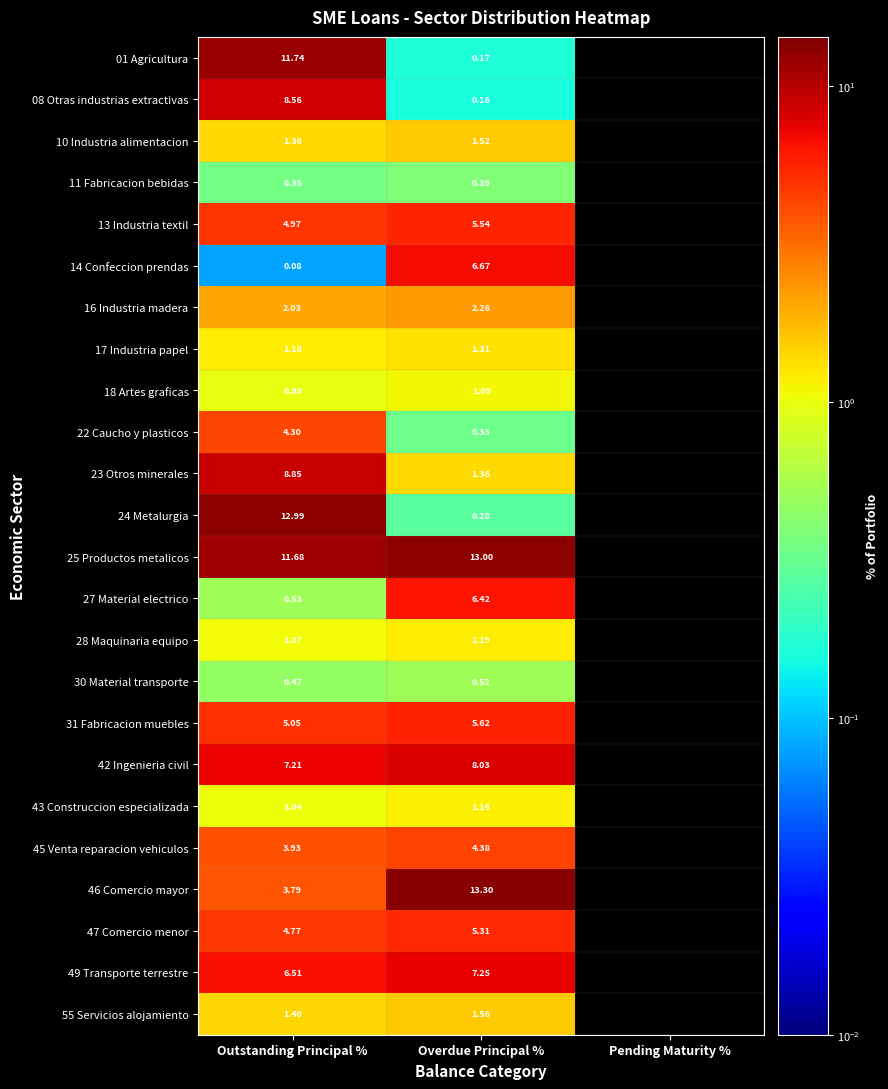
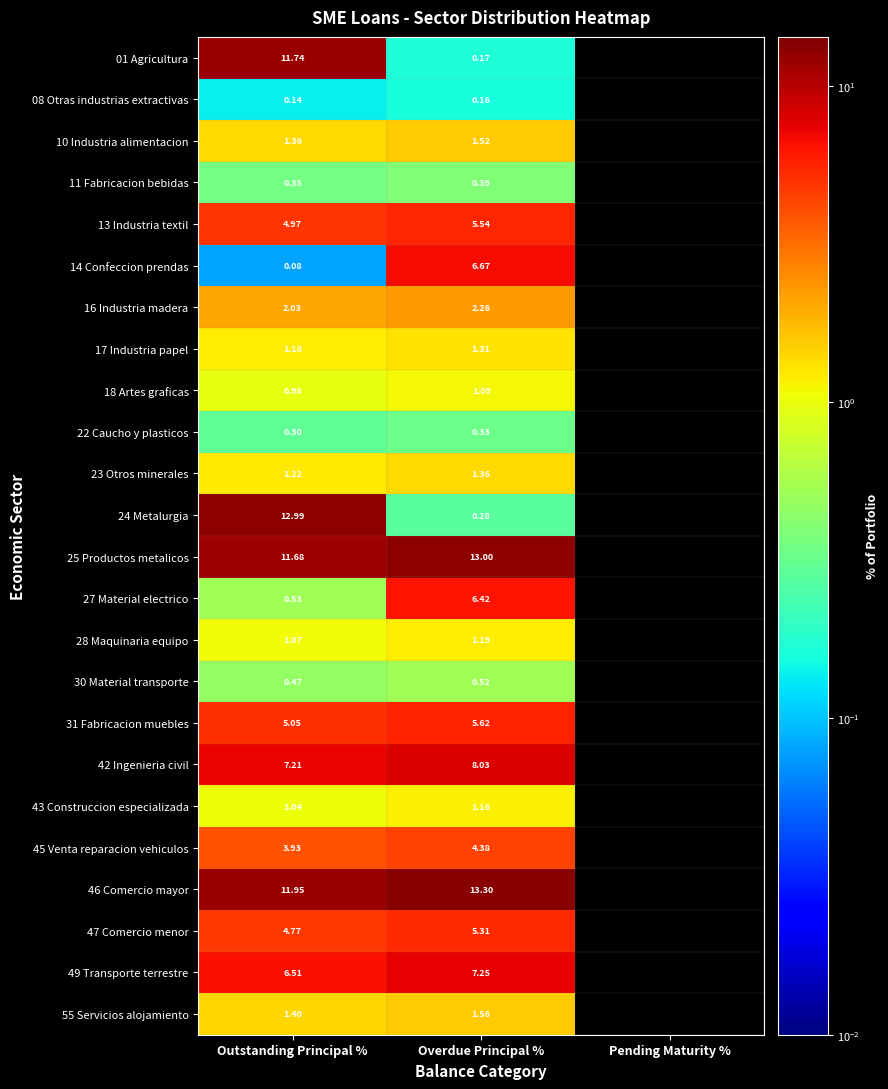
  {
    "01 Agricultura": {
      "Outstanding Principal %": 11.74,
      "Overdue Principal %": 0.17
    },
    "08 Otras industrias extractivas": {
-     "Outstanding Principal %": 8.56,
+     "Outstanding Principal %": 0.14,
      "Overdue Principal %": 0.16
    },
    "10 Industria alimentacion": {
      "Outstanding Principal %": 1.36,
      "Overdue Principal %": 1.52
    },
    "11 Fabricacion bebidas": {
      "Outstanding Principal %": 0.35,
      "Overdue Principal %": 0.39
    },
    "13 Industria textil": {
      "Outstanding Principal %": 4.97,
      "Overdue Principal %": 5.54
    },
    "14 Confeccion prendas": {
      "Outstanding Principal %": 0.08,
      "Overdue Principal %": 6.67
    },
    "16 Industria madera": {
      "Outstanding Principal %": 2.03,
      "Overdue Principal %": 2.26
    },
    "17 Industria papel": {
      "Outstanding Principal %": 1.18,
      "Overdue Principal %": 1.31
    },
    "18 Artes graficas": {
      "Outstanding Principal %": 0.98,
      "Overdue Principal %": 1.09
    },
    "22 Caucho y plasticos": {
-     "Outstanding Principal %": 4.30,
+     "Outstanding Principal %": 0.30,
      "Overdue Principal %": 0.33
    },
    "23 Otros minerales": {
-     "Outstanding Principal %": 8.85,
+     "Outstanding Principal %": 1.22,
      "Overdue Principal %": 1.36
    },
    "24 Metalurgia": {
      "Outstanding Principal %": 12.99,
      "Overdue Principal %": 0.28
    },
    "25 Productos metalicos": {
      "Outstanding Principal %": 11.68,
      "Overdue Principal %": 13.00
    },
    "27 Material electrico": {
      "Outstanding Principal %": 0.53,
      "Overdue Principal %": 6.42
    },
    "28 Maquinaria equipo": {
      "Outstanding Principal %": 1.07,
      "Overdue Principal %": 1.19
    },
    "30 Material transporte": {
      "Outstanding Principal %": 0.47,
      "Overdue Principal %": 0.52
    },
    "31 Fabricacion muebles": {
      "Outstanding Principal %": 5.05,
      "Overdue Principal %": 5.62
    },
    "42 Ingenieria civil": {
      "Outstanding Principal %": 7.21,
      "Overdue Principal %": 8.03
    },
    "43 Construccion especializada": {
      "Outstanding Principal %": 1.04,
      "Overdue Principal %": 1.16
    },
    "45 Venta reparacion vehiculos": {
      "Outstanding Principal %": 3.93,
      "Overdue Principal %": 4.38
    },
    "46 Comercio mayor": {
-     "Outstanding Principal %": 3.79,
+     "Outstanding Principal %": 11.95,
      "Overdue Principal %": 13.30
    },
    "47 Comercio menor": {
      "Outstanding Principal %": 4.77,
      "Overdue Principal %": 5.31
    },
    "49 Transporte terrestre": {
      "Outstanding Principal %": 6.51,
      "Overdue Principal %": 7.25
    },
    "55 Servicios alojamiento": {
      "Outstanding Principal %": 1.40,
      "Overdue Principal %": 1.56
    }
  }
